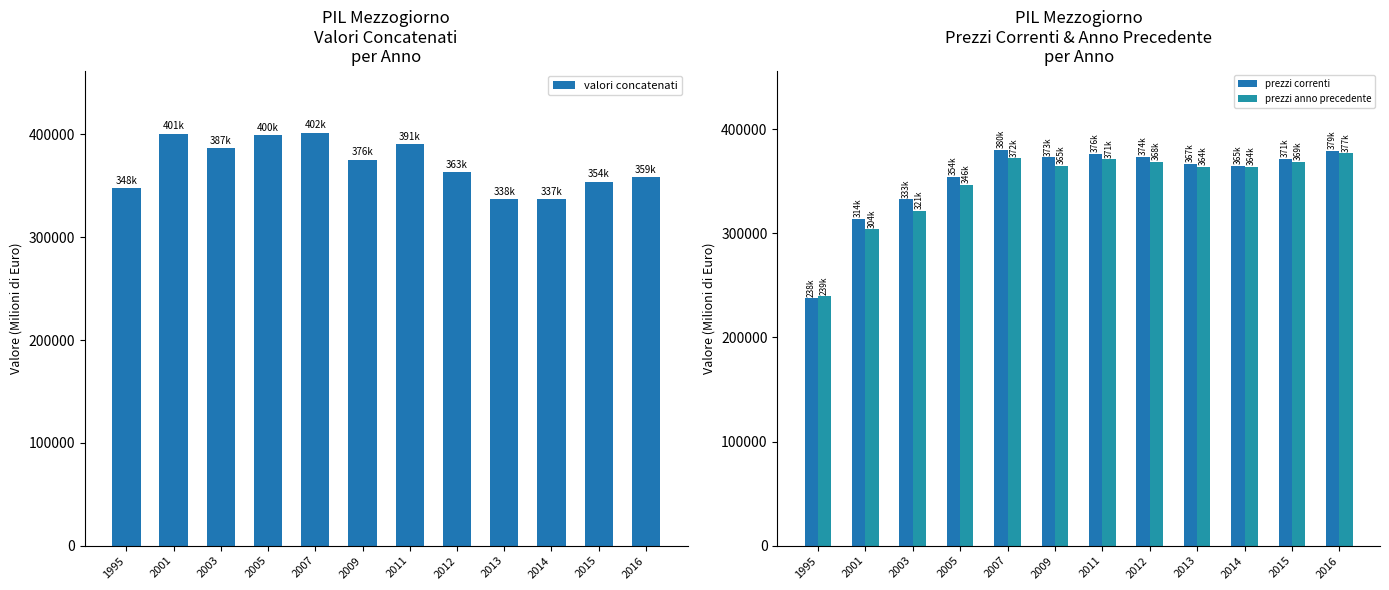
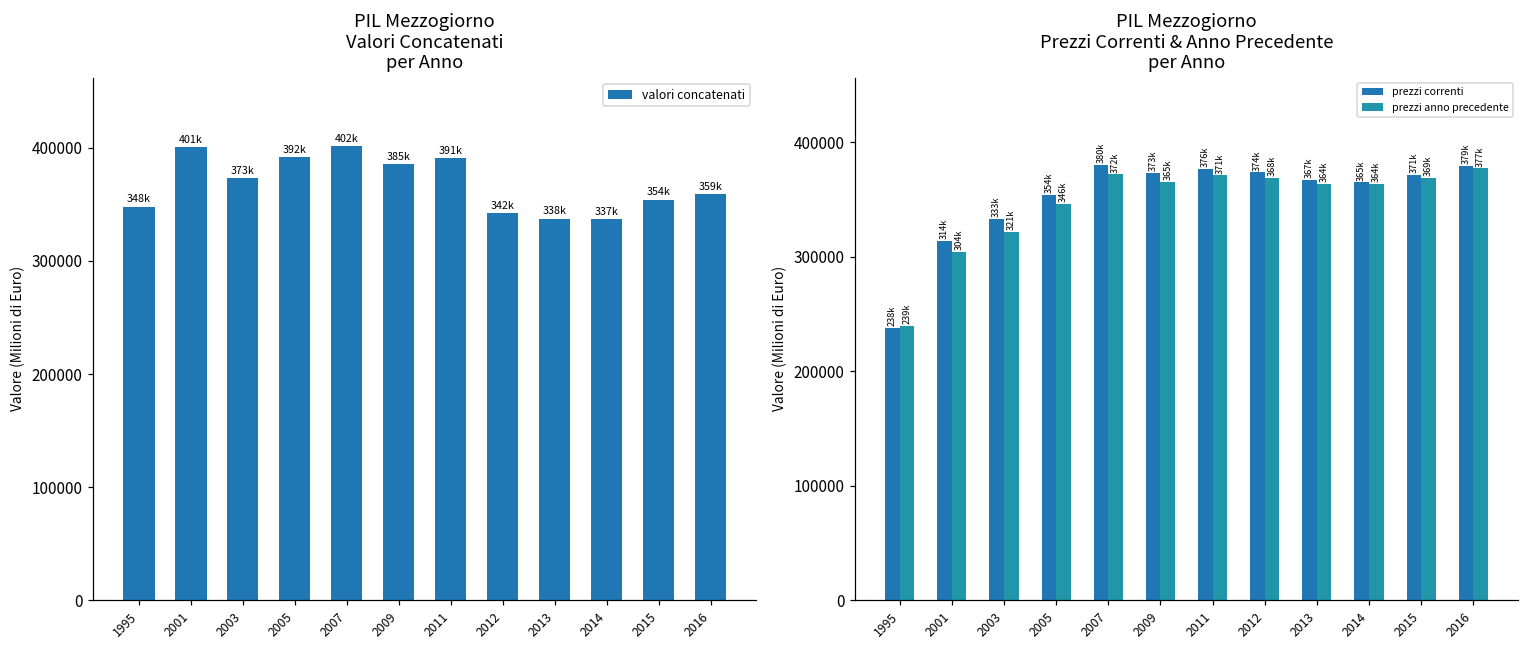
  {
    "PIL Mezzogiorno Valori Concatenati per Anno": {
      "1995": "348k",
      "2001": "401k",
-     "2003": "387k",
-     "2005": "400k",
+     "2003": "373k",
+     "2005": "392k",
      "2007": "402k",
-     "2009": "376k",
+     "2009": "385k",
      "2011": "391k",
-     "2012": "363k",
+     "2012": "342k",
      "2013": "338k",
      "2014": "337k",
      "2015": "354k",
      "2016": "359k"
    }
  }
